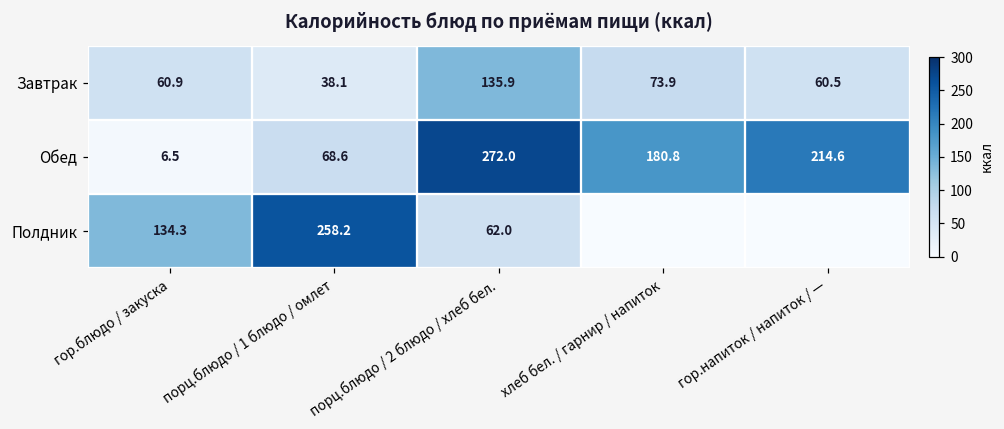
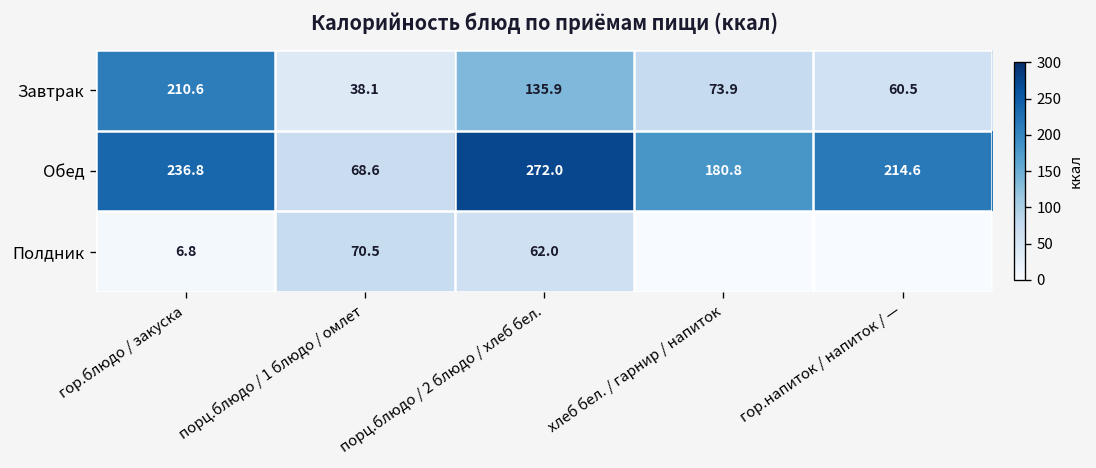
  {
    "Завтрак": {
-     "гор.блюдо / закуска": 60.9,
+     "гор.блюдо / закуска": 210.6,
      "порц.блюдо / 1 блюдо / омлет": 38.1,
      "порц.блюдо / 2 блюдо / хлеб бел.": 135.9,
      "хлеб бел. / гарнир / напиток": 73.9,
      "гор.напиток / напиток / —": 60.5
    },
    "Обед": {
-     "гор.блюдо / закуска": 6.5,
+     "гор.блюдо / закуска": 236.8,
      "порц.блюдо / 1 блюдо / омлет": 68.6,
      "порц.блюдо / 2 блюдо / хлеб бел.": 272.0,
      "хлеб бел. / гарнир / напиток": 180.8,
      "гор.напиток / напиток / —": 214.6
    },
    "Полдник": {
-     "гор.блюдо / закуска": 134.3,
-     "порц.блюдо / 1 блюдо / омлет": 258.2,
+     "гор.блюдо / закуска": 6.8,
+     "порц.блюдо / 1 блюдо / омлет": 70.5,
      "порц.блюдо / 2 блюдо / хлеб бел.": 62.0
    }
  }
